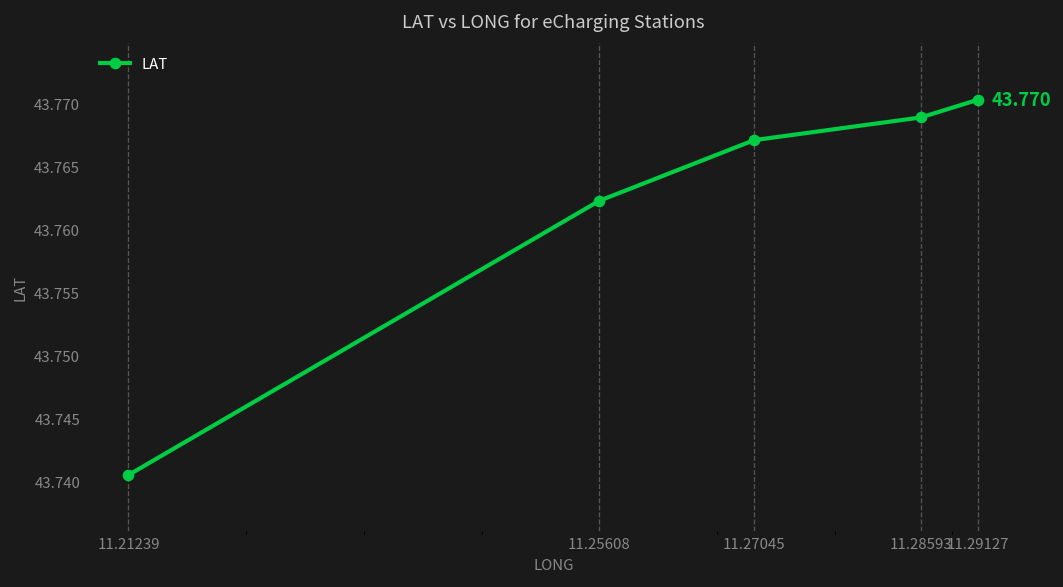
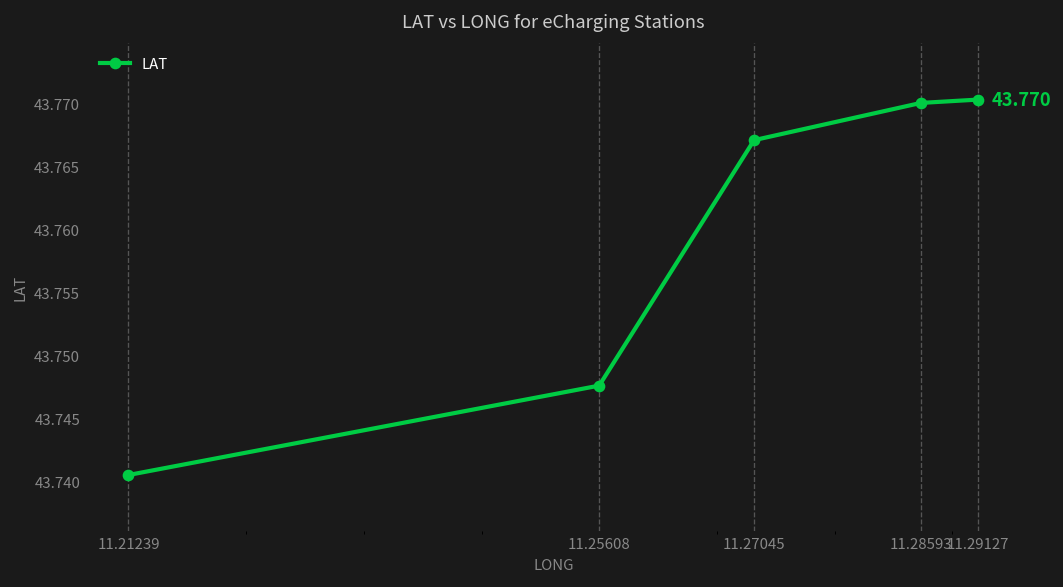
  {
    "11.21239": 43.7405,
-   "11.25608": 43.7623,
+   "11.25608": 43.7476,
    "11.27045": 43.7671,
-   "11.28593": 43.7689
+   "11.28593": 43.7700
  }
